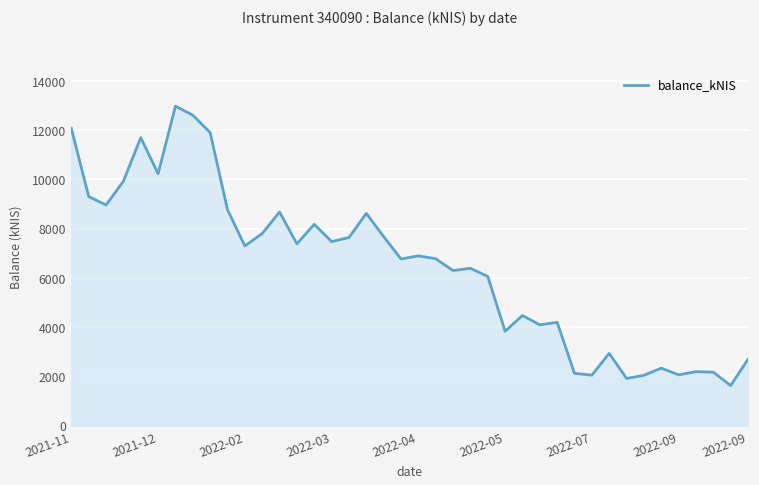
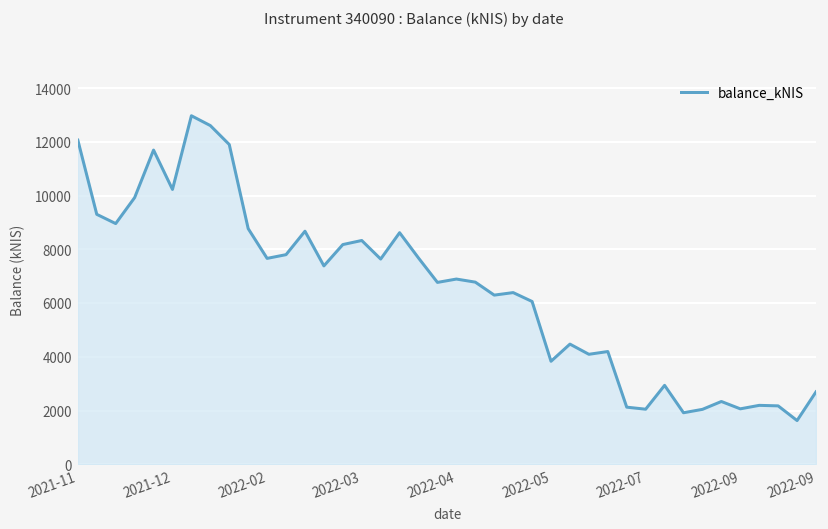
  {
    "2021-11": 12100,
    "2021-12": 10200,
-   "2022-02": 7300,
-   "2022-03": 7500,
+   "2022-02": 7700,
+   "2022-03": 8300,
    "2022-04": 6900,
    "2022-05": 3800,
    "2022-07": 2100
  }
